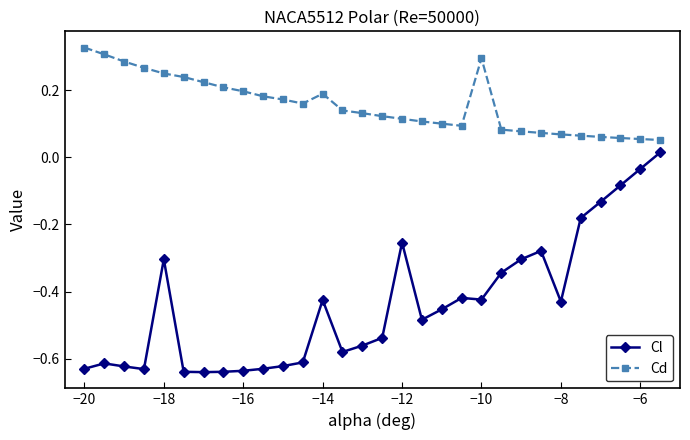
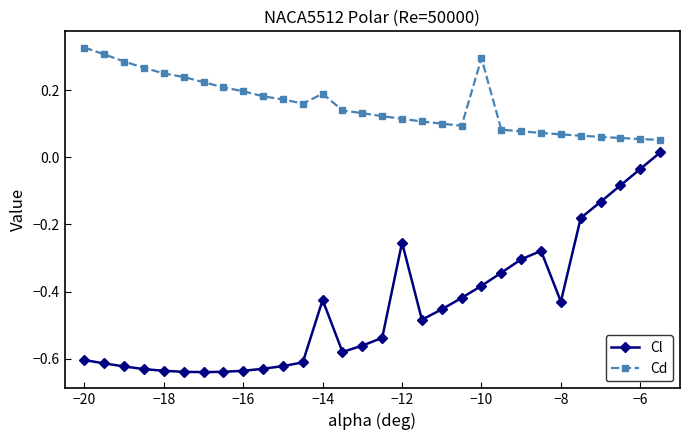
  {
    "Cl": {
-     "−20": -0.63,
-     "−18": -0.30,
+     "−20": -0.60,
+     "−18": -0.64,
      "−16": -0.64,
      "−14": -0.43,
      "−12": -0.25,
-     "−10": -0.42,
+     "−10": -0.38,
      "−8": -0.43,
      "−6": -0.04
    },
    "Cd": {
      "−20": 0.33,
      "−18": 0.25,
      "−16": 0.20,
      "−14": 0.19,
      "−12": 0.11,
      "−10": 0.29,
      "−8": 0.07,
      "−6": 0.05
    }
  }
